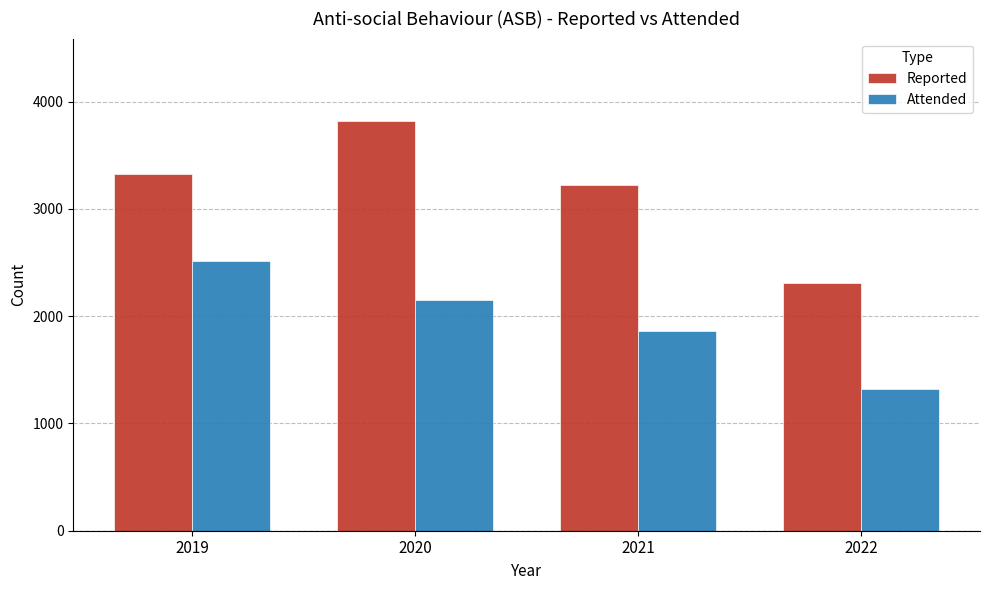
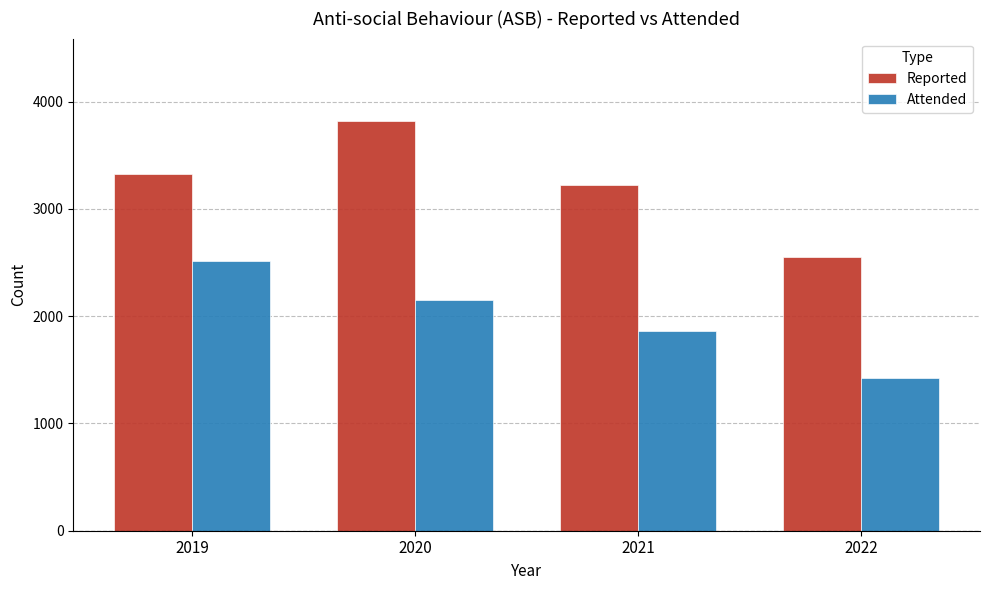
  {
    "Reported": {
      "2019": 3330,
      "2020": 3820,
      "2021": 3220,
-     "2022": 2310
+     "2022": 2550
    },
    "Attended": {
      "2019": 2510,
      "2020": 2150,
      "2021": 1860,
-     "2022": 1320
+     "2022": 1420
    }
  }
